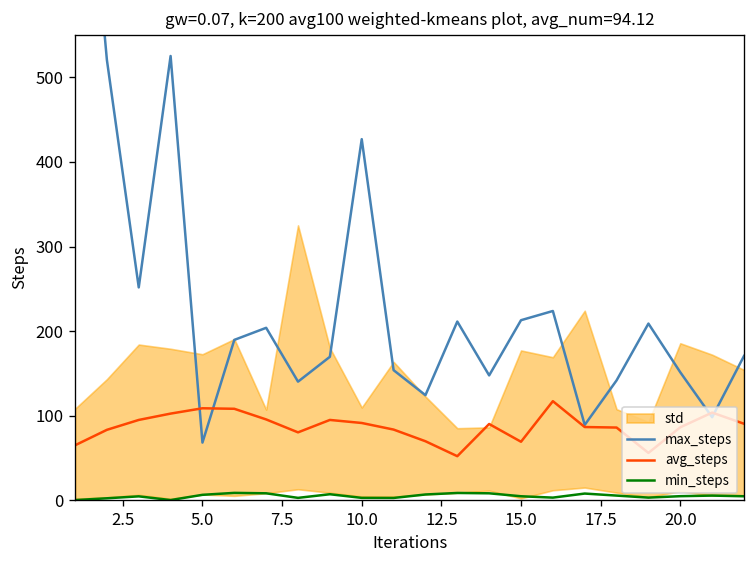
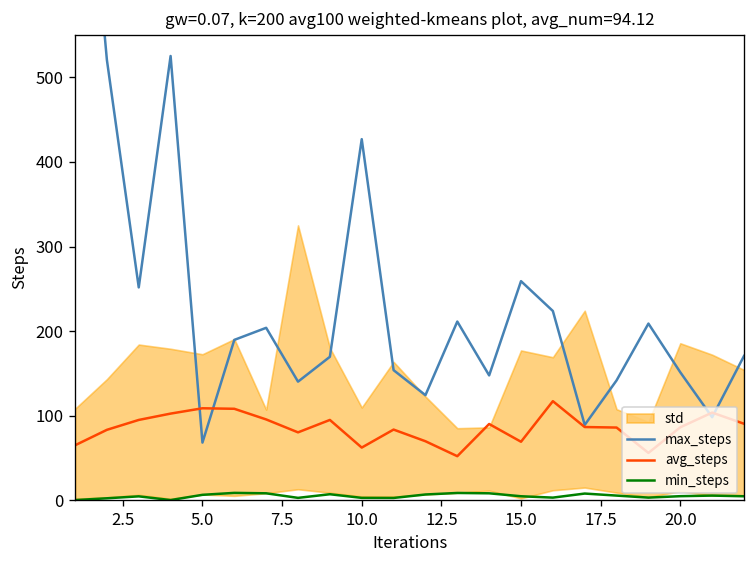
  {
    "max_steps": {
      "5.0": 70,
      "10.0": 430,
-     "15.0": 210,
+     "15.0": 260,
      "20.0": 150
    },
    "avg_steps": {
      "5.0": 110,
-     "10.0": 90,
+     "10.0": 60,
      "15.0": 70
    },
    "min_steps": {
      "5.0": 10,
      "10.0": 0,
      "15.0": 0,
      "20.0": 0
    }
  }
